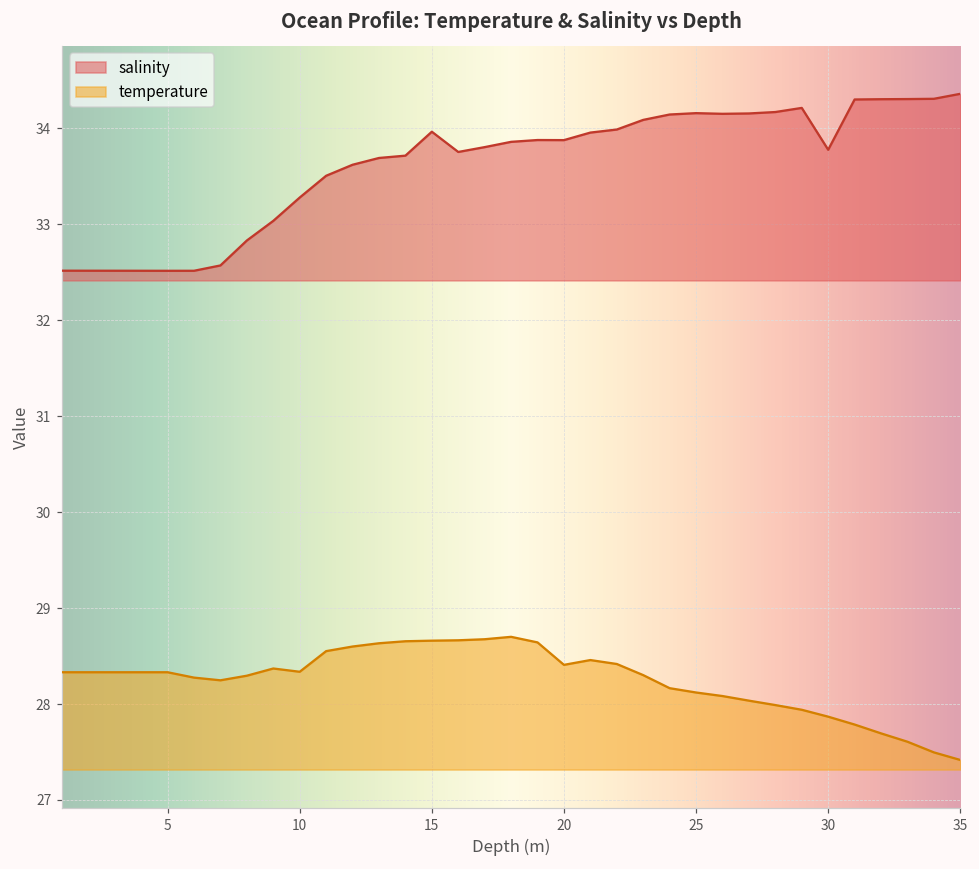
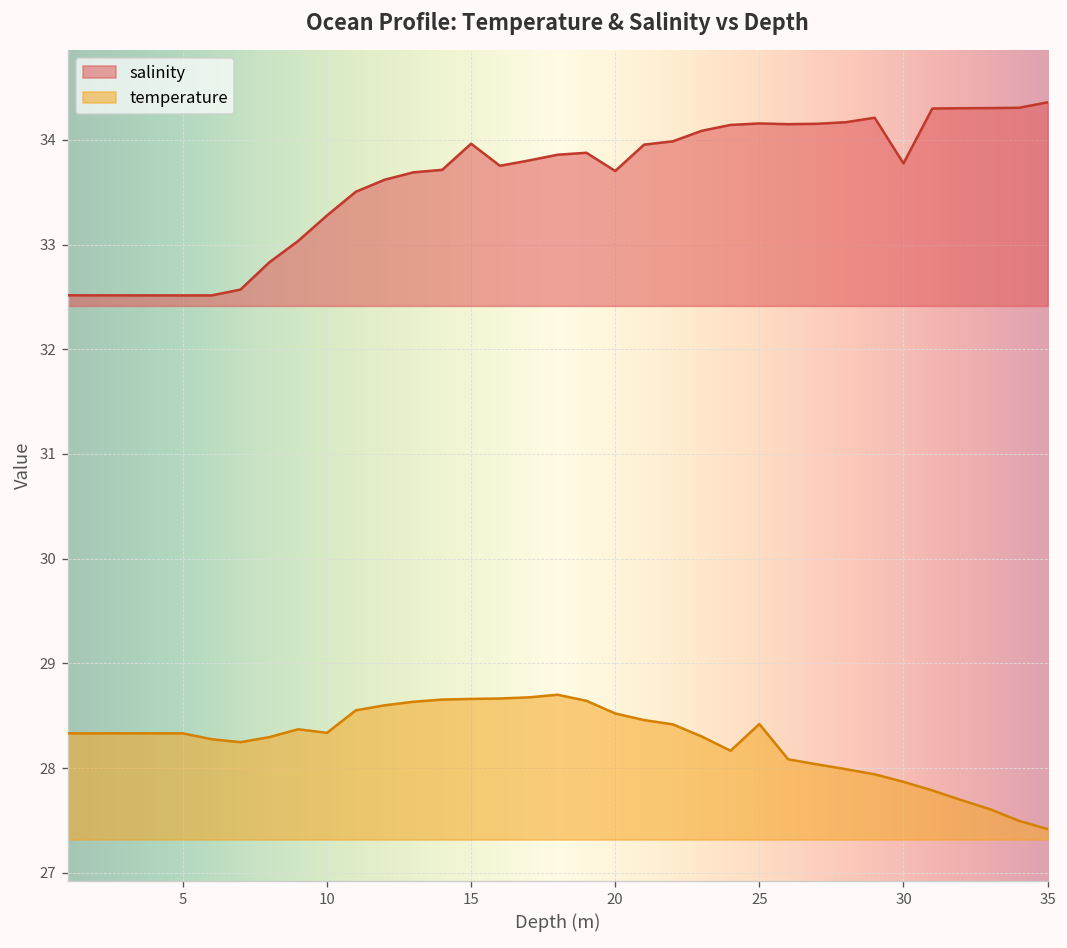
  {
    "salinity": {
      "5": 32.5,
      "10": 33.3,
      "15": 34.0,
-     "20": 33.9,
+     "20": 33.7,
      "25": 34.2,
      "30": 33.8,
      "35": 34.4
    },
    "temperature": {
      "5": 28.3,
      "10": 28.3,
      "15": 28.7,
-     "20": 28.4,
-     "25": 28.1,
+     "20": 28.5,
+     "25": 28.4,
      "30": 27.9,
      "35": 27.4
    }
  }
